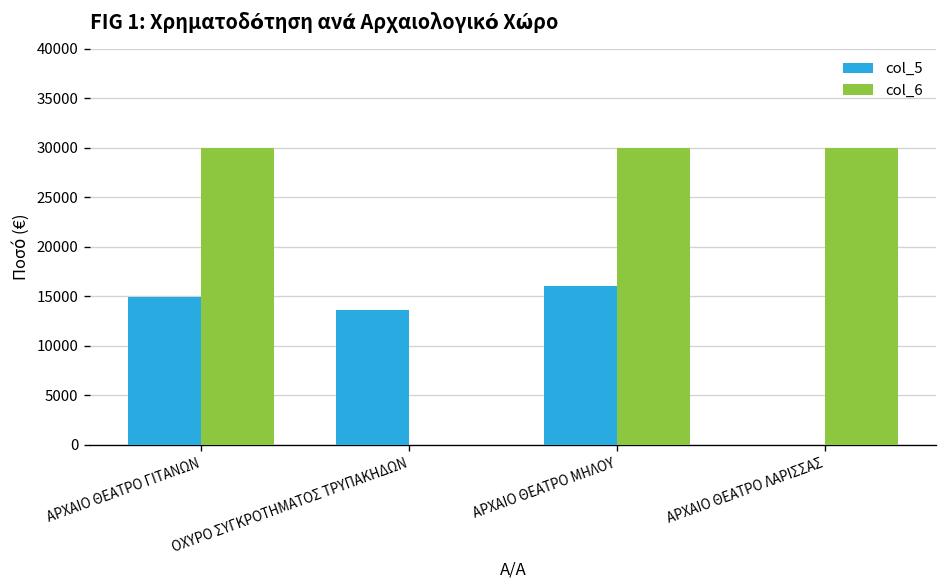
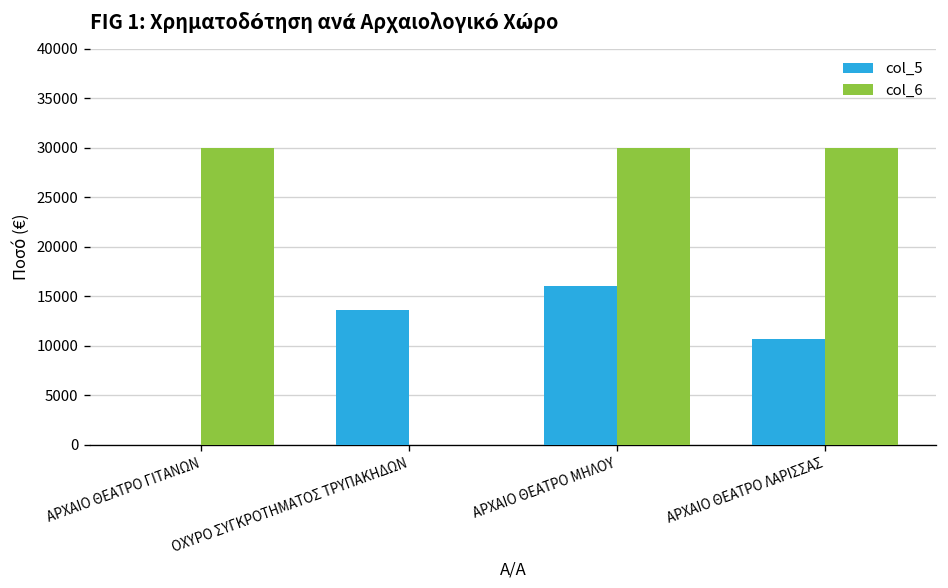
  {
    "col_5": {
-     "ΑΡΧΑΙΟ ΘΕΑΤΡΟ ΓΙΤΑΝΩΝ": 15000,
+     "ΑΡΧΑΙΟ ΘΕΑΤΡΟ ΓΙΤΑΝΩΝ": 0,
      "ΟΧΥΡΟ ΣΥΓΚΡΟΤΗΜΑΤΟΣ ΤΡΥΠΑΚΗΔΩΝ": 14000,
      "ΑΡΧΑΙΟ ΘΕΑΤΡΟ ΜΗΛΟΥ": 16000,
-     "ΑΡΧΑΙΟ ΘΕΑΤΡΟ ΛΑΡΙΣΣΑΣ": 0
+     "ΑΡΧΑΙΟ ΘΕΑΤΡΟ ΛΑΡΙΣΣΑΣ": 11000
    },
    "col_6": {
      "ΑΡΧΑΙΟ ΘΕΑΤΡΟ ΓΙΤΑΝΩΝ": 30000,
      "ΟΧΥΡΟ ΣΥΓΚΡΟΤΗΜΑΤΟΣ ΤΡΥΠΑΚΗΔΩΝ": 0,
      "ΑΡΧΑΙΟ ΘΕΑΤΡΟ ΜΗΛΟΥ": 30000,
      "ΑΡΧΑΙΟ ΘΕΑΤΡΟ ΛΑΡΙΣΣΑΣ": 30000
    }
  }
